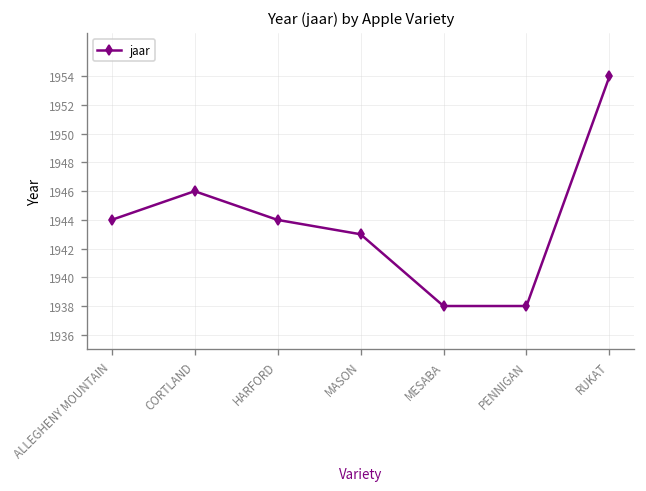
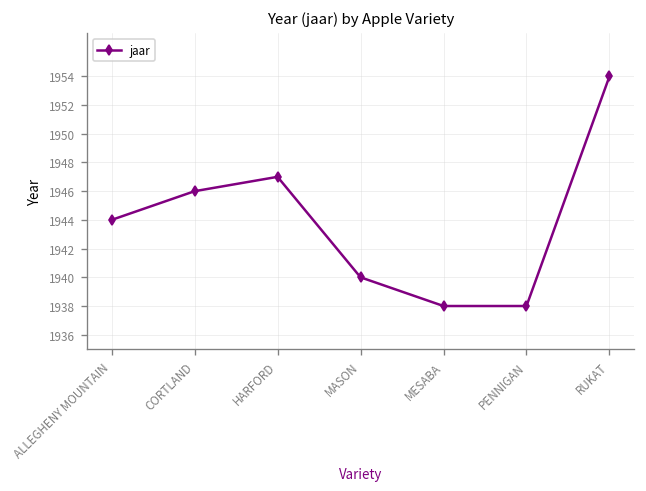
  {
    "ALLEGHENY MOUNTAIN": 1944,
    "CORTLAND": 1946,
-   "HARFORD": 1944,
-   "MASON": 1943,
+   "HARFORD": 1947,
+   "MASON": 1940,
    "MESABA": 1938,
    "PENNIGAN": 1938,
    "RUKAT": 1954
  }
